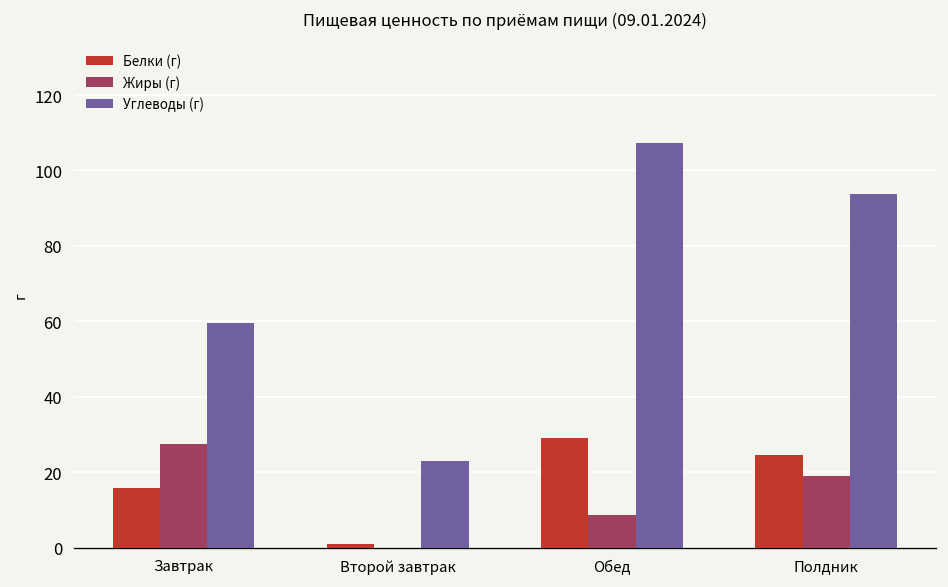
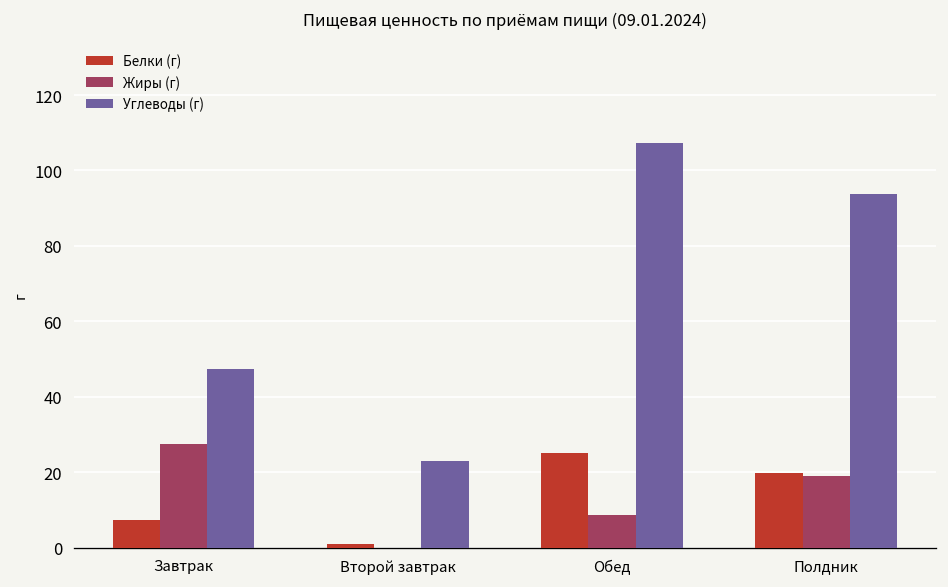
  {
    "Белки (г)": {
-     "Завтрак": 16,
+     "Завтрак": 7,
      "Второй завтрак": 1,
-     "Обед": 29,
-     "Полдник": 25
+     "Обед": 25,
+     "Полдник": 20
    },
    "Жиры (г)": {
      "Завтрак": 27,
      "Второй завтрак": 0,
      "Обед": 9,
      "Полдник": 19
    },
    "Углеводы (г)": {
-     "Завтрак": 60,
+     "Завтрак": 47,
      "Второй завтрак": 23,
      "Обед": 107,
      "Полдник": 94
    }
  }
